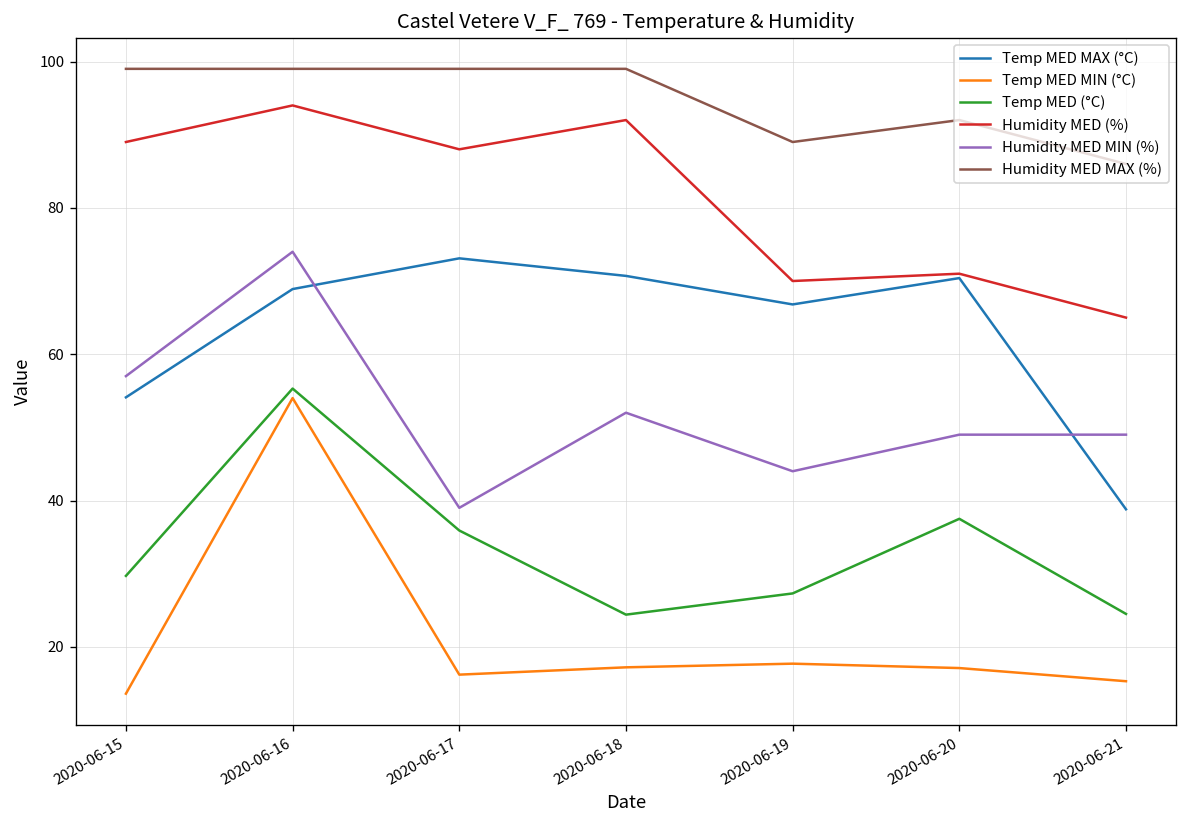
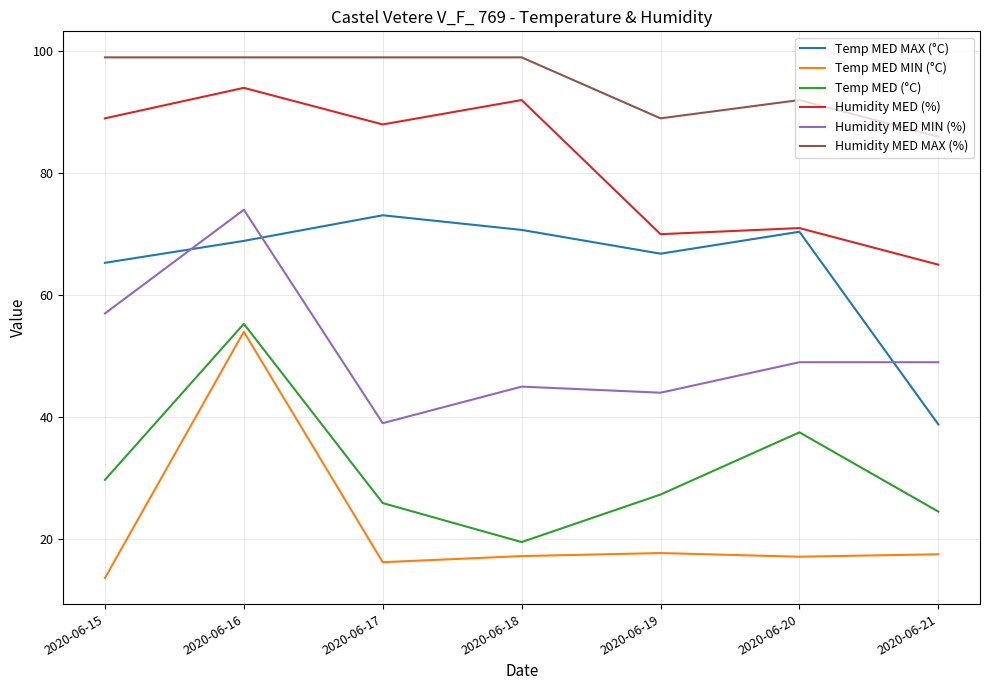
  {
    "Temp MED MAX (°C)": {
-     "2020-06-15": 54,
+     "2020-06-15": 65,
      "2020-06-16": 69,
      "2020-06-17": 73,
      "2020-06-18": 71,
      "2020-06-19": 67,
      "2020-06-20": 70,
      "2020-06-21": 39
    },
    "Temp MED MIN (°C)": {
      "2020-06-15": 14,
      "2020-06-16": 54,
      "2020-06-17": 16,
      "2020-06-18": 17,
      "2020-06-19": 18,
      "2020-06-20": 17,
-     "2020-06-21": 15
+     "2020-06-21": 18
    },
    "Temp MED (°C)": {
      "2020-06-15": 30,
      "2020-06-16": 55,
-     "2020-06-17": 36,
-     "2020-06-18": 24,
+     "2020-06-17": 26,
+     "2020-06-18": 20,
      "2020-06-19": 27,
      "2020-06-20": 38,
      "2020-06-21": 25
    },
    "Humidity MED (%)": {
      "2020-06-15": 89,
      "2020-06-16": 94,
      "2020-06-17": 88,
      "2020-06-18": 92,
      "2020-06-19": 70,
      "2020-06-20": 71,
      "2020-06-21": 65
    },
    "Humidity MED MIN (%)": {
      "2020-06-15": 57,
      "2020-06-16": 74,
      "2020-06-17": 39,
-     "2020-06-18": 52,
+     "2020-06-18": 45,
      "2020-06-19": 44,
      "2020-06-20": 49,
      "2020-06-21": 49
    },
    "Humidity MED MAX (%)": {
      "2020-06-15": 99,
      "2020-06-16": 99,
      "2020-06-17": 99,
      "2020-06-18": 99,
      "2020-06-19": 89
    }
  }
